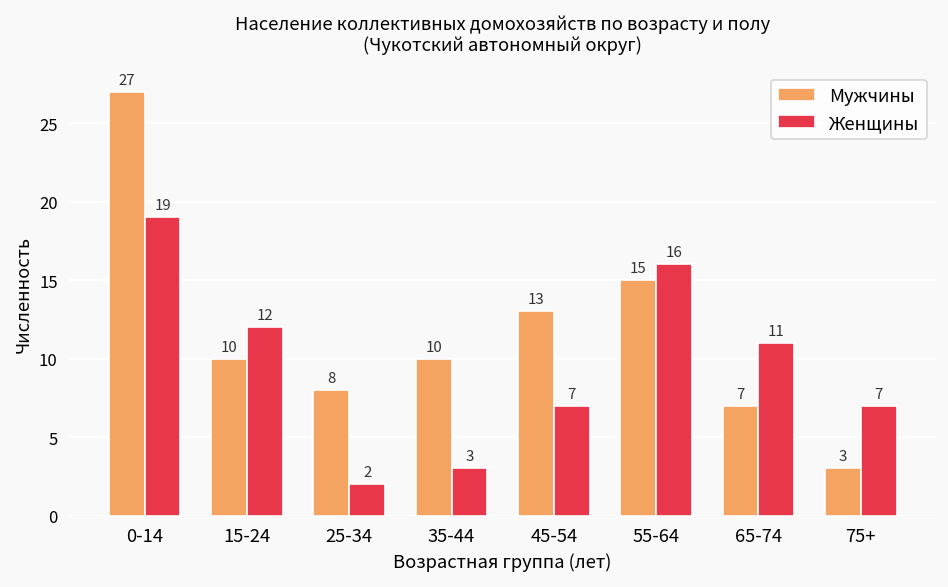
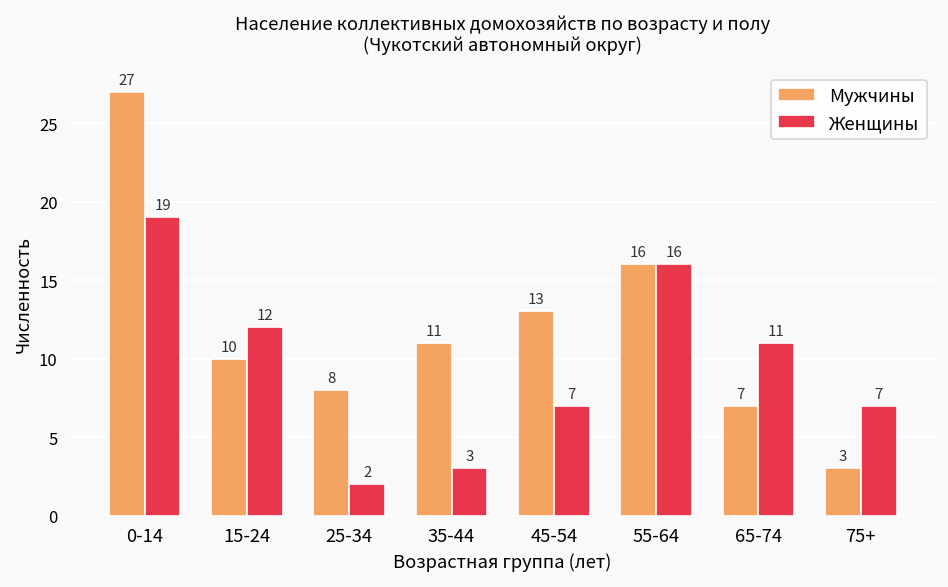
  {
    "Мужчины": {
      "0-14": 27,
      "15-24": 10,
      "25-34": 8,
-     "35-44": 10,
+     "35-44": 11,
      "45-54": 13,
-     "55-64": 15,
+     "55-64": 16,
      "65-74": 7,
      "75+": 3
    },
    "Женщины": {
      "0-14": 19,
      "15-24": 12,
      "25-34": 2,
      "35-44": 3,
      "45-54": 7,
      "55-64": 16,
      "65-74": 11,
      "75+": 7
    }
  }
